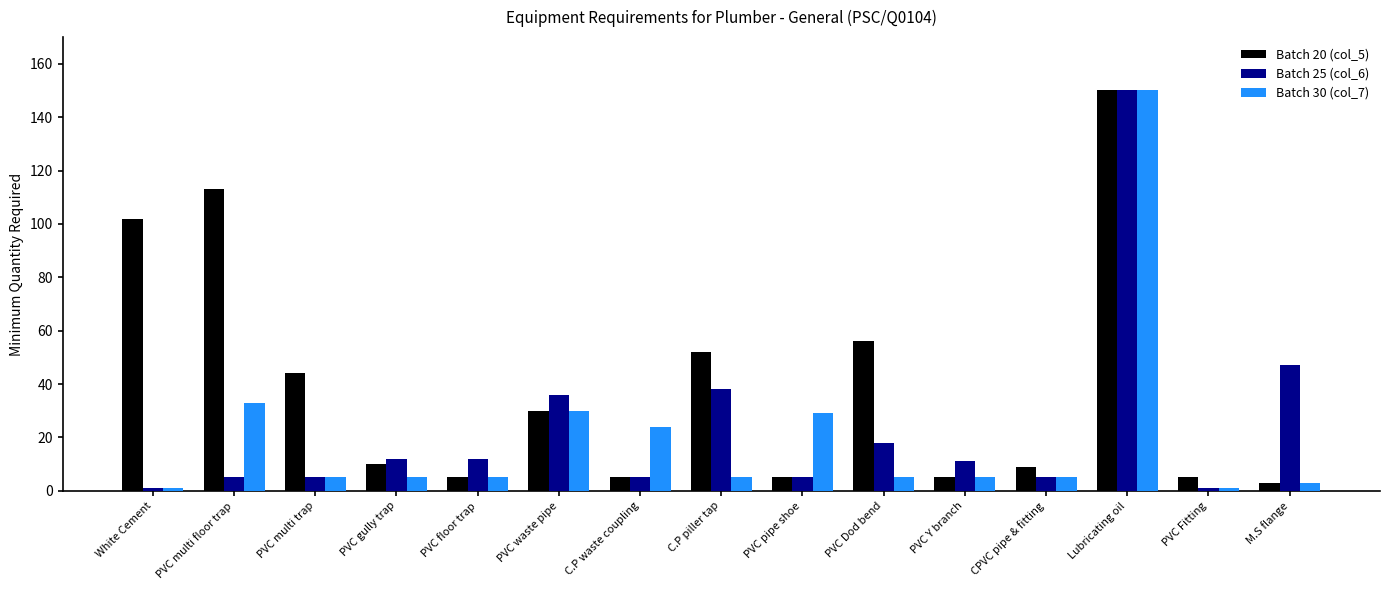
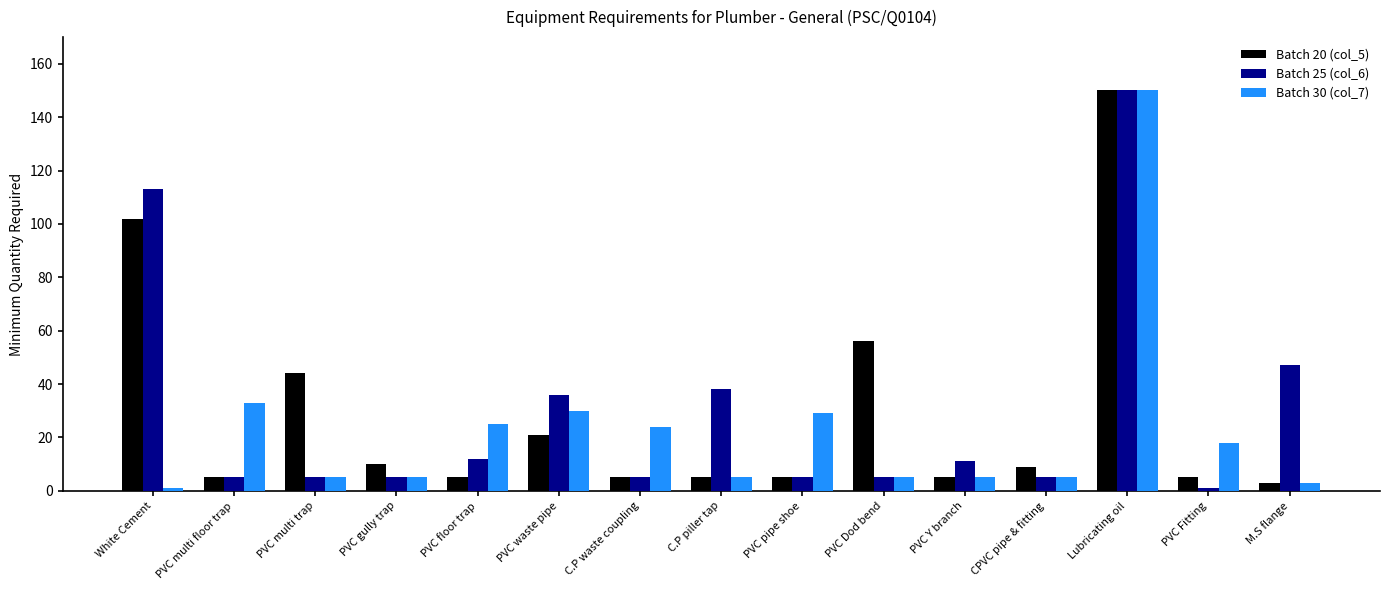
  {
    "Batch 20 (col_5)": {
      "White Cement": 102,
-     "PVC multi floor trap": 113,
+     "PVC multi floor trap": 5,
      "PVC multi trap": 44,
      "PVC gully trap": 10,
      "PVC floor trap": 5,
-     "PVC waste pipe": 30,
+     "PVC waste pipe": 21,
      "C.P waste coupling": 5,
-     "C.P piller tap": 52,
+     "C.P piller tap": 5,
      "PVC pipe shoe": 5,
      "PVC Dod bend": 56,
      "PVC Y branch": 5,
      "CPVC pipe & fitting": 9,
      "Lubricating oil": 150,
      "PVC Fitting": 5,
      "M.S flange": 3
    },
    "Batch 25 (col_6)": {
-     "White Cement": 1,
+     "White Cement": 113,
      "PVC multi floor trap": 5,
      "PVC multi trap": 5,
-     "PVC gully trap": 12,
+     "PVC gully trap": 5,
      "PVC floor trap": 12,
      "PVC waste pipe": 36,
      "C.P waste coupling": 5,
      "C.P piller tap": 38,
      "PVC pipe shoe": 5,
-     "PVC Dod bend": 18,
+     "PVC Dod bend": 5,
      "PVC Y branch": 11,
      "CPVC pipe & fitting": 5,
      "Lubricating oil": 150,
      "PVC Fitting": 1,
      "M.S flange": 47
    },
    "Batch 30 (col_7)": {
      "White Cement": 1,
      "PVC multi floor trap": 33,
      "PVC multi trap": 5,
      "PVC gully trap": 5,
-     "PVC floor trap": 5,
+     "PVC floor trap": 25,
      "PVC waste pipe": 30,
      "C.P waste coupling": 24,
      "C.P piller tap": 5,
      "PVC pipe shoe": 29,
      "PVC Dod bend": 5,
      "PVC Y branch": 5,
      "CPVC pipe & fitting": 5,
      "Lubricating oil": 150,
-     "PVC Fitting": 1,
+     "PVC Fitting": 18,
      "M.S flange": 3
    }
  }
